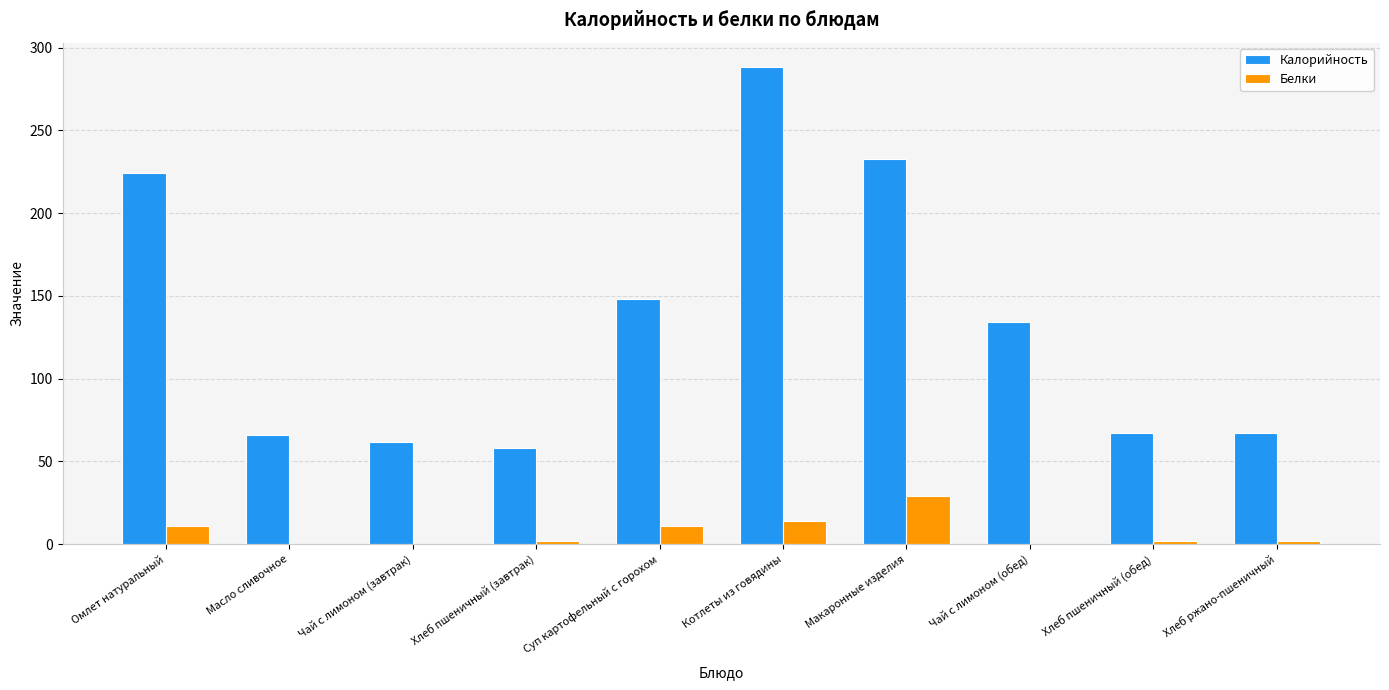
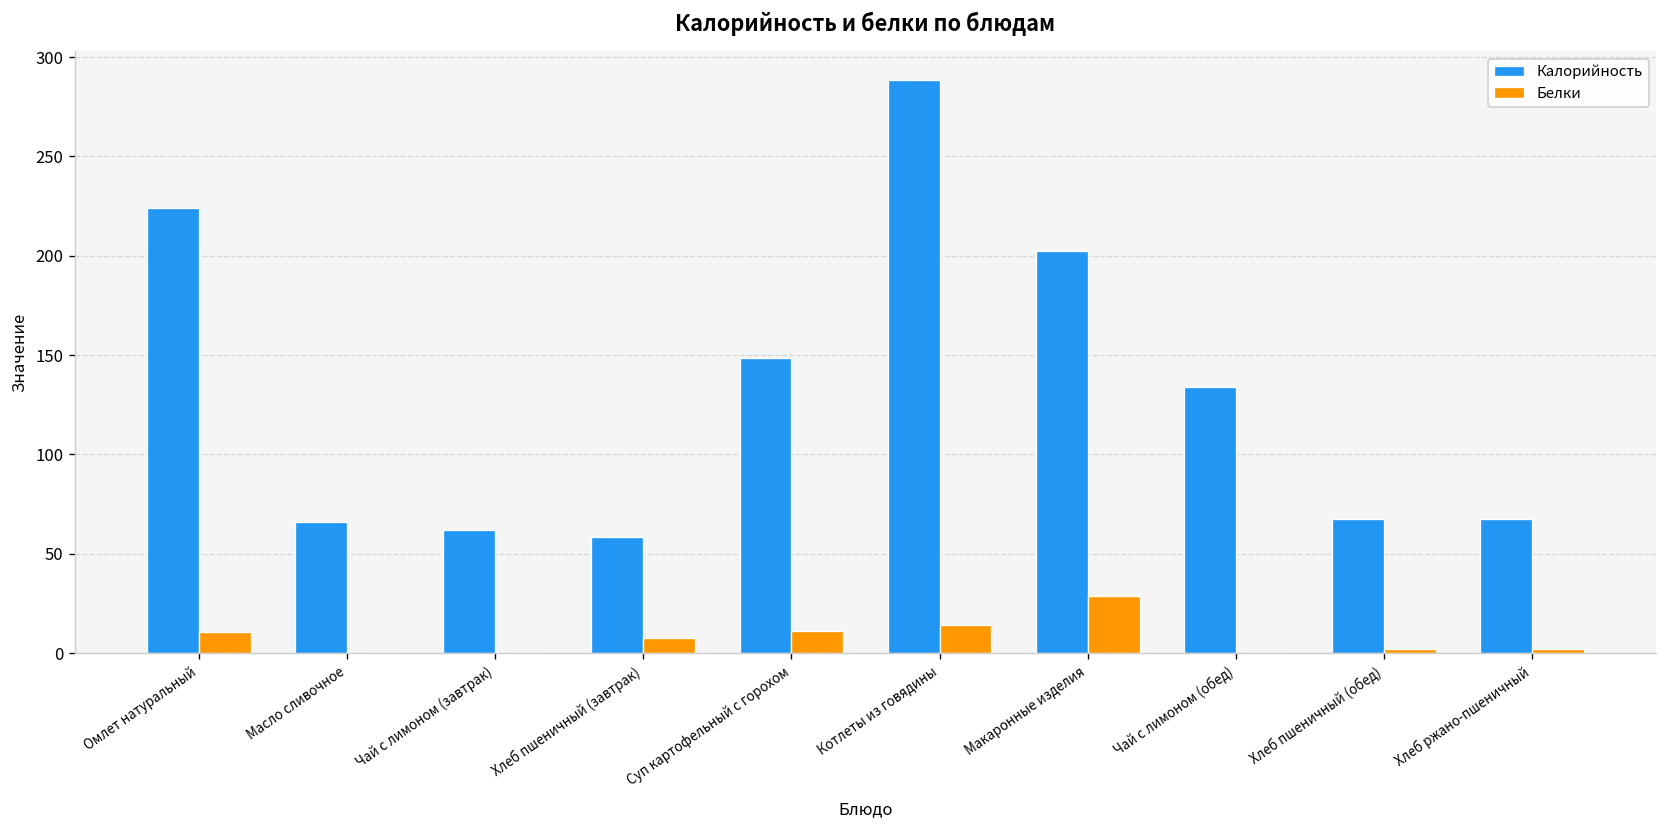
  {
    "Калорийность": {
      "Омлет натуральный": 224,
      "Масло сливочное": 66,
      "Чай с лимоном (завтрак)": 62,
      "Хлеб пшеничный (завтрак)": 58,
      "Суп картофельный с горохом": 148,
      "Котлеты из говядины": 289,
-     "Макаронные изделия": 233,
+     "Макаронные изделия": 202,
      "Чай с лимоном (обед)": 134,
      "Хлеб пшеничный (обед)": 67,
      "Хлеб ржано-пшеничный": 67
    },
    "Белки": {
      "Омлет натуральный": 11,
-     "Хлеб пшеничный (завтрак)": 2,
+     "Хлеб пшеничный (завтрак)": 8,
      "Суп картофельный с горохом": 11,
      "Котлеты из говядины": 14,
      "Макаронные изделия": 29,
      "Хлеб пшеничный (обед)": 2,
      "Хлеб ржано-пшеничный": 2
    }
  }
